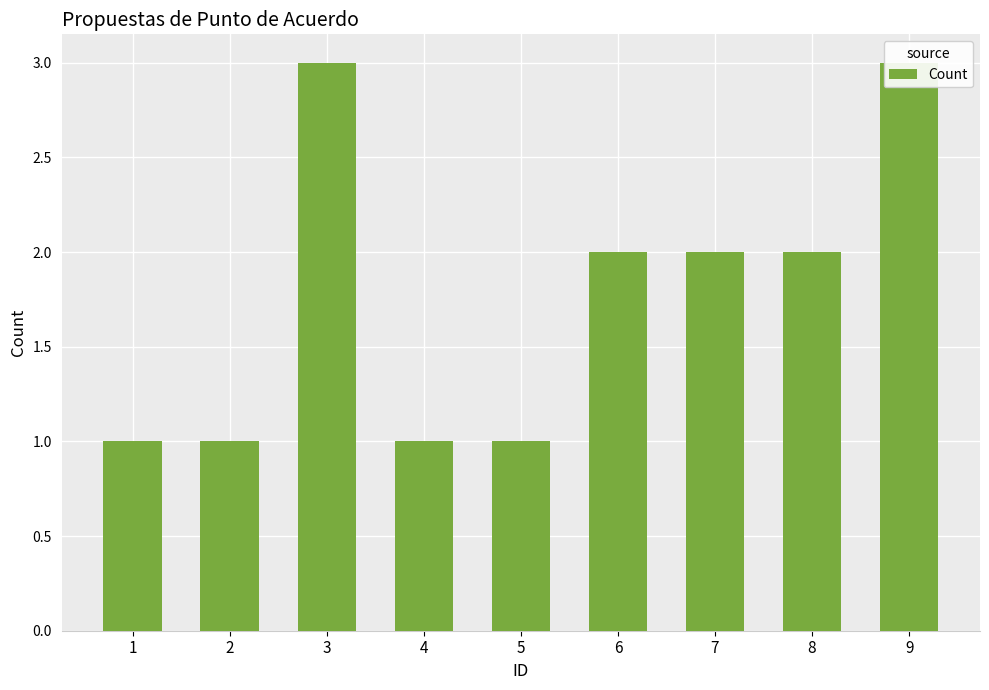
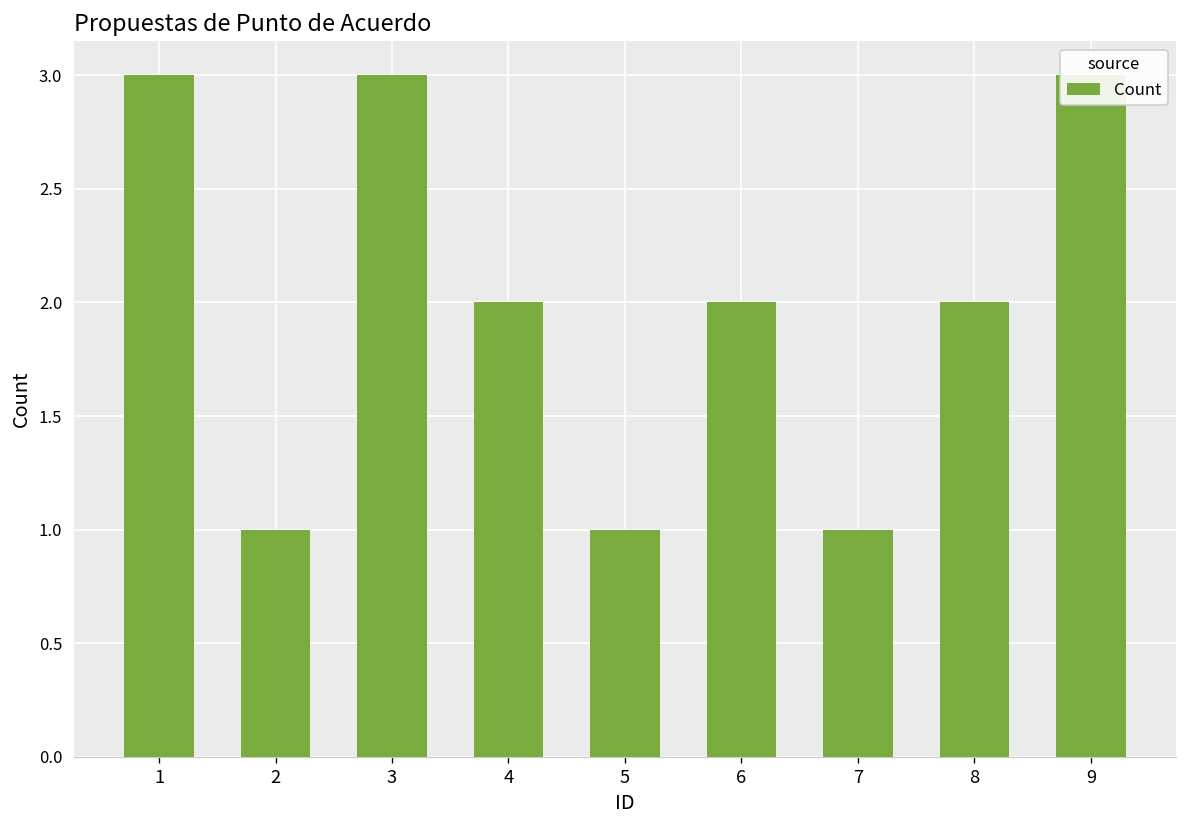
  {
-   "1": 1,
+   "1": 3,
    "2": 1,
    "3": 3,
-   "4": 1,
+   "4": 2,
    "5": 1,
    "6": 2,
-   "7": 2,
+   "7": 1,
    "8": 2
  }
